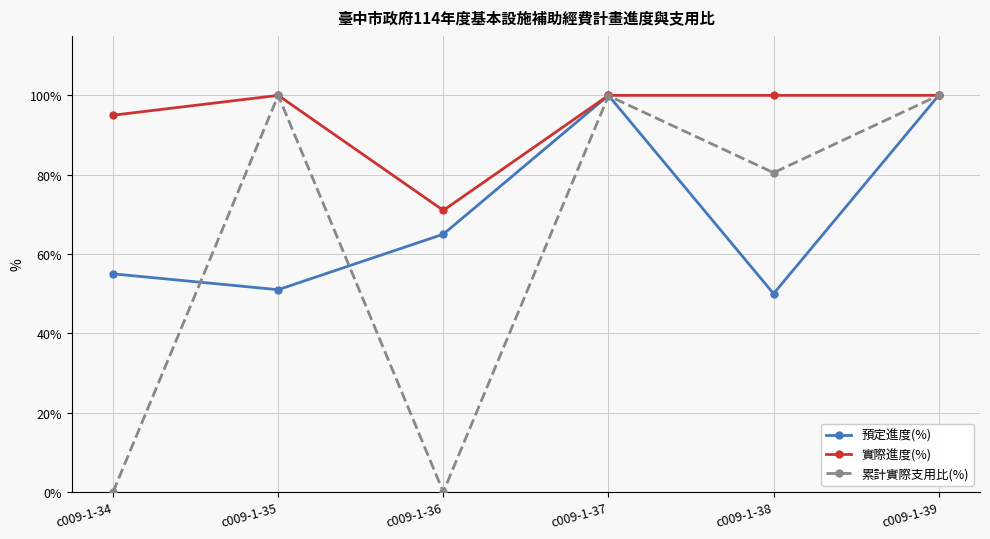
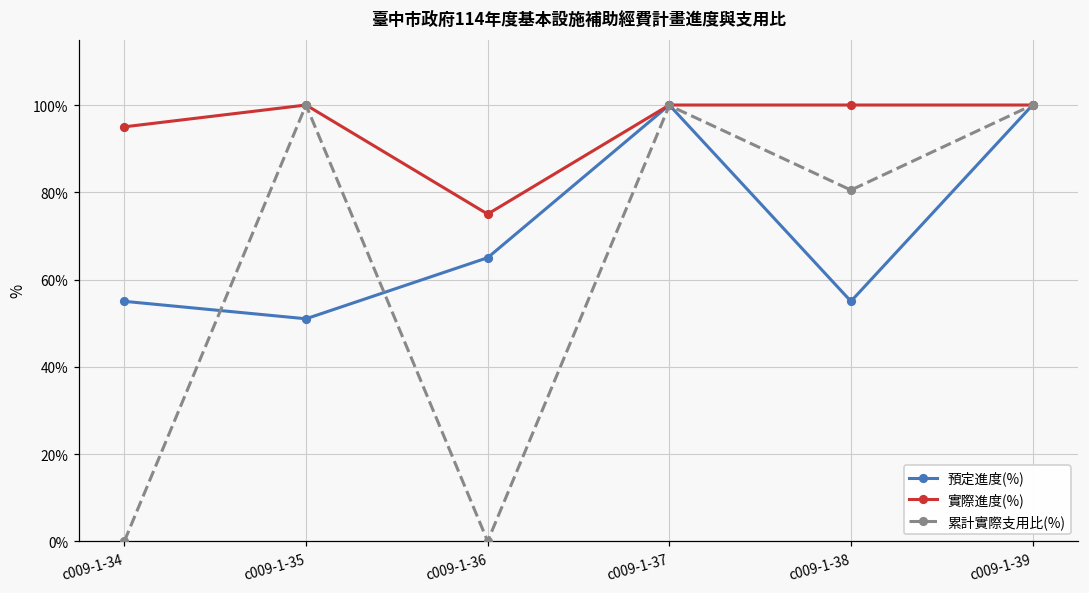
  {
    "預定進度(%)": {
      "c009-1-34": "55%",
      "c009-1-35": "51%",
      "c009-1-36": "65%",
-     "c009-1-38": "50%"
+     "c009-1-38": "55%"
    },
    "實際進度(%)": {
      "c009-1-34": "95%",
-     "c009-1-36": "71%",
+     "c009-1-36": "75%",
      "c009-1-38": "100%"
    },
    "累計實際支用比(%)": {
      "c009-1-34": "0%",
      "c009-1-36": "0%",
      "c009-1-38": "81%"
    }
  }
